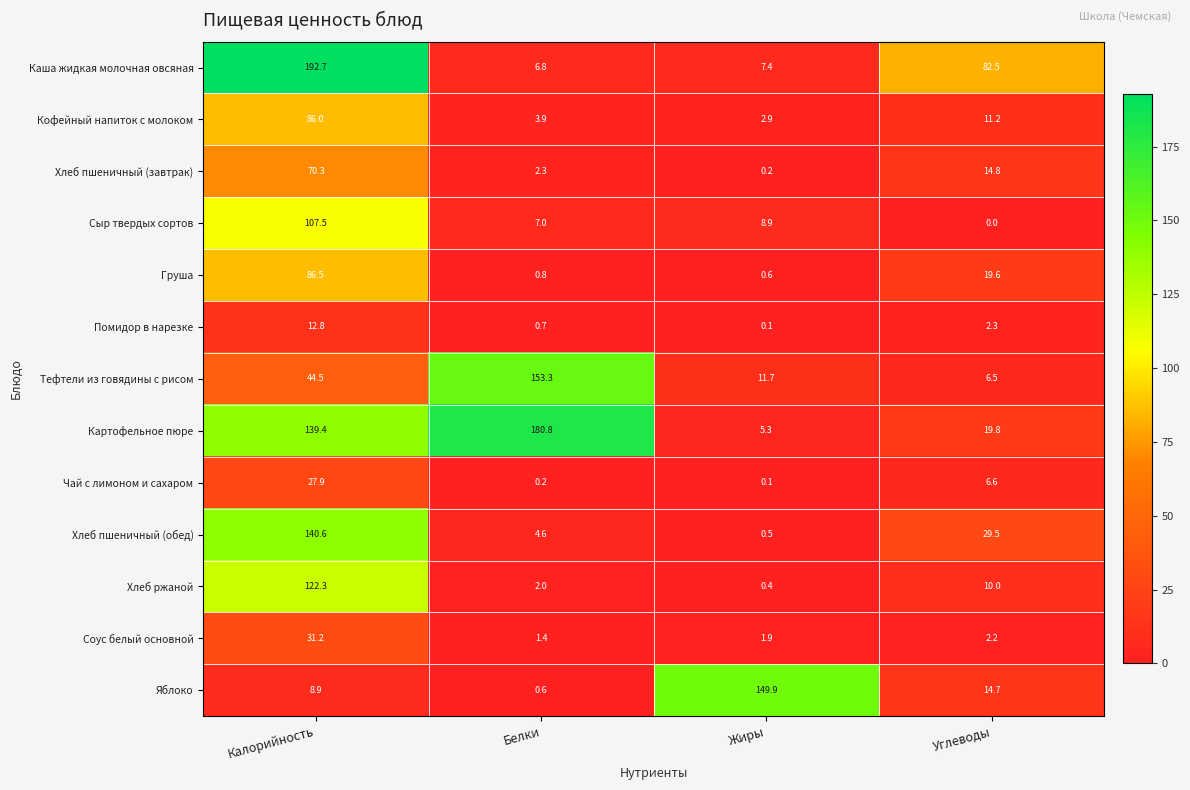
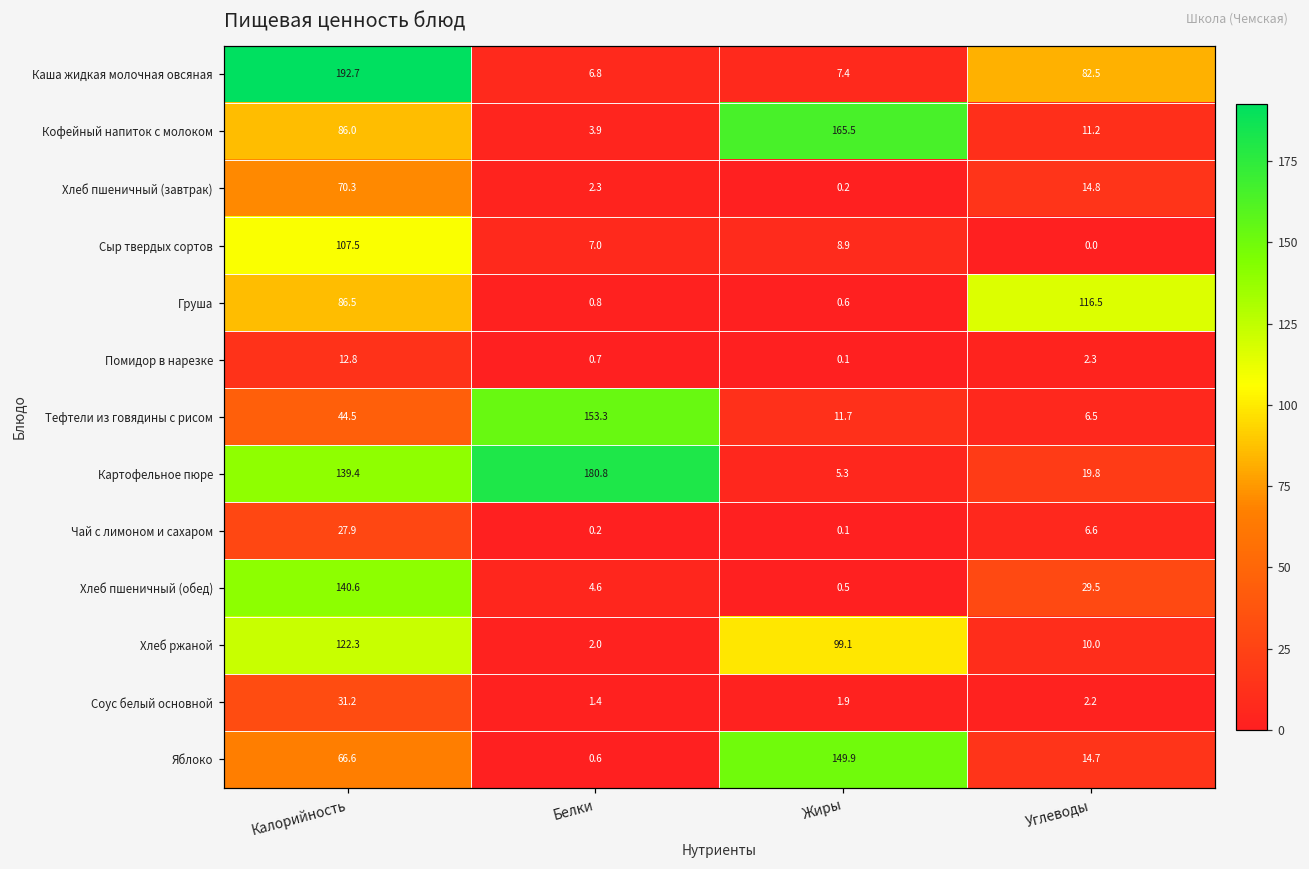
  {
    "Каша жидкая молочная овсяная": {
      "Калорийность": 192.7,
      "Белки": 6.8,
      "Жиры": 7.4,
      "Углеводы": 82.5
    },
    "Кофейный напиток с молоком": {
      "Калорийность": 86.0,
      "Белки": 3.9,
-     "Жиры": 2.9,
+     "Жиры": 165.5,
      "Углеводы": 11.2
    },
    "Хлеб пшеничный (завтрак)": {
      "Калорийность": 70.3,
      "Белки": 2.3,
      "Жиры": 0.2,
      "Углеводы": 14.8
    },
    "Сыр твердых сортов": {
      "Калорийность": 107.5,
      "Белки": 7.0,
      "Жиры": 8.9,
      "Углеводы": 0.0
    },
    "Груша": {
      "Калорийность": 86.5,
      "Белки": 0.8,
      "Жиры": 0.6,
-     "Углеводы": 19.6
+     "Углеводы": 116.5
    },
    "Помидор в нарезке": {
      "Калорийность": 12.8,
      "Белки": 0.7,
      "Жиры": 0.1,
      "Углеводы": 2.3
    },
    "Тефтели из говядины с рисом": {
      "Калорийность": 44.5,
      "Белки": 153.3,
      "Жиры": 11.7,
      "Углеводы": 6.5
    },
    "Картофельное пюре": {
      "Калорийность": 139.4,
      "Белки": 180.8,
      "Жиры": 5.3,
      "Углеводы": 19.8
    },
    "Чай с лимоном и сахаром": {
      "Калорийность": 27.9,
      "Белки": 0.2,
      "Жиры": 0.1,
      "Углеводы": 6.6
    },
    "Хлеб пшеничный (обед)": {
      "Калорийность": 140.6,
      "Белки": 4.6,
      "Жиры": 0.5,
      "Углеводы": 29.5
    },
    "Хлеб ржаной": {
      "Калорийность": 122.3,
      "Белки": 2.0,
-     "Жиры": 0.4,
+     "Жиры": 99.1,
      "Углеводы": 10.0
    },
    "Соус белый основной": {
      "Калорийность": 31.2,
      "Белки": 1.4,
      "Жиры": 1.9,
      "Углеводы": 2.2
    },
    "Яблоко": {
-     "Калорийность": 8.9,
+     "Калорийность": 66.6,
      "Белки": 0.6,
      "Жиры": 149.9,
      "Углеводы": 14.7
    }
  }
